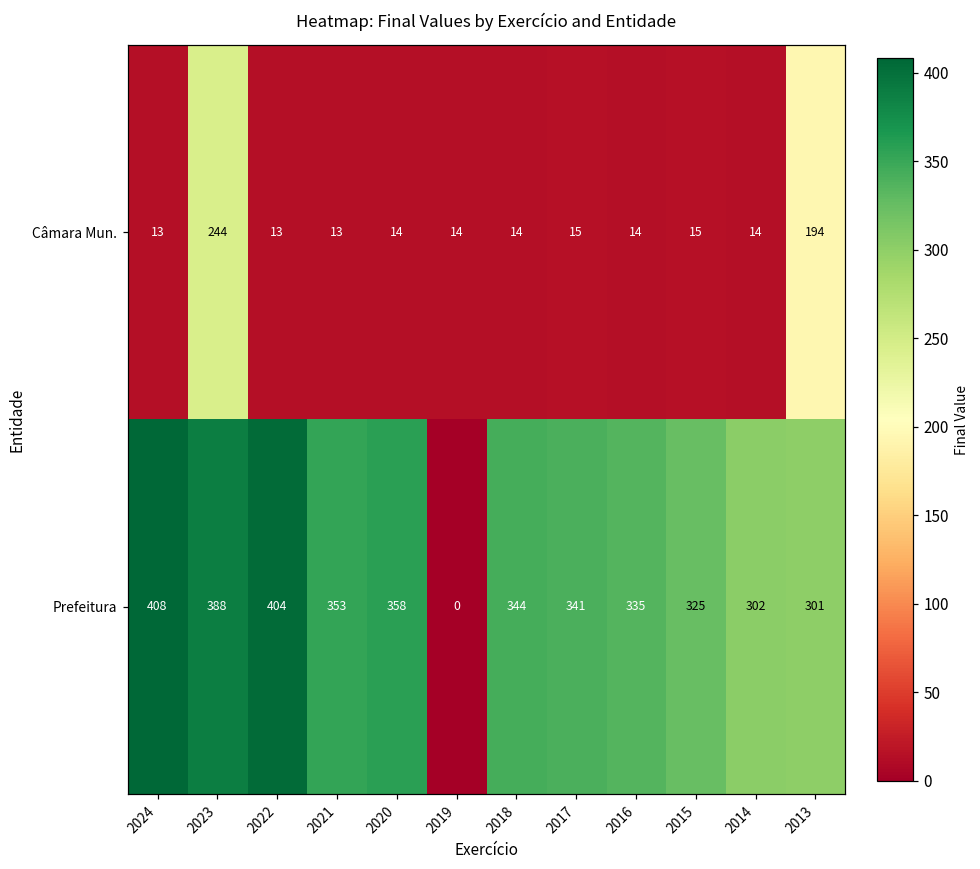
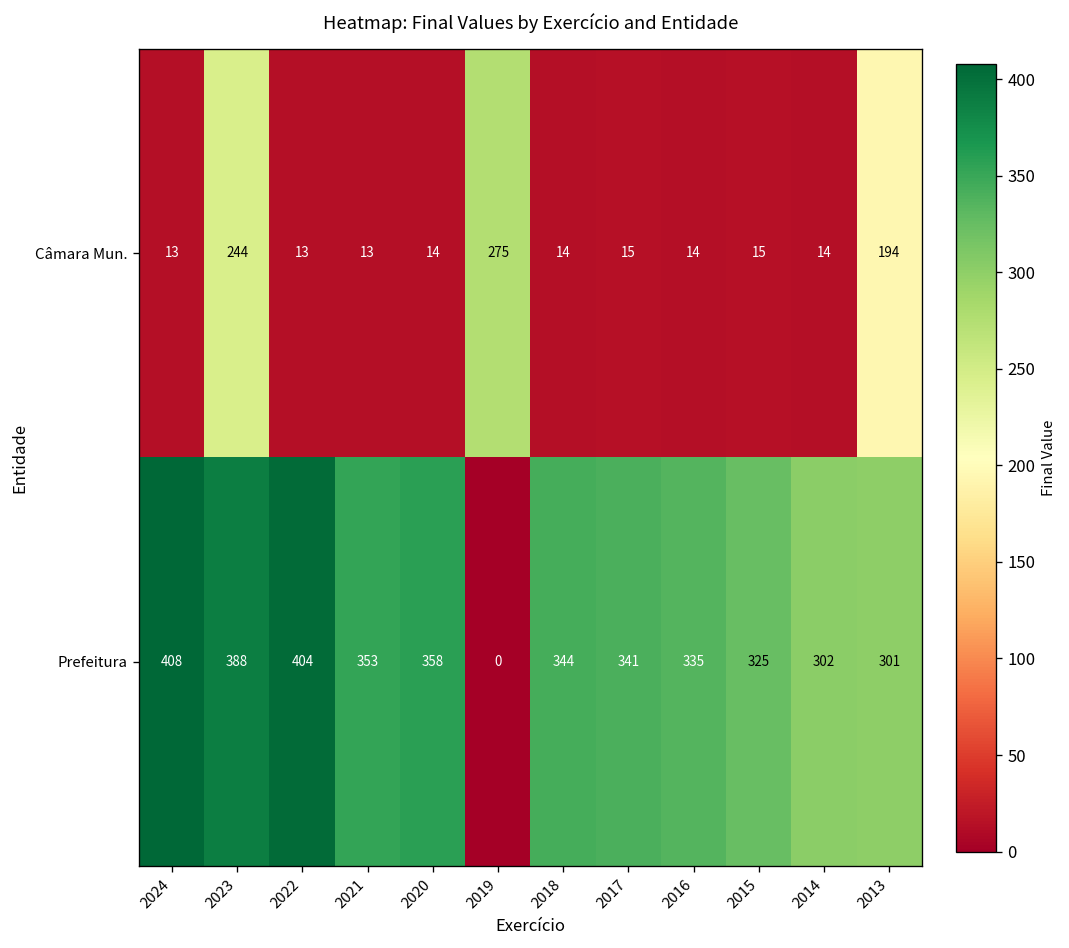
  {
    "Câmara Mun.": {
      "2024": 13,
      "2023": 244,
      "2022": 13,
      "2021": 13,
      "2020": 14,
-     "2019": 14,
+     "2019": 275,
      "2018": 14,
      "2017": 15,
      "2016": 14,
      "2015": 15,
      "2014": 14,
      "2013": 194
    },
    "Prefeitura": {
      "2024": 408,
      "2023": 388,
      "2022": 404,
      "2021": 353,
      "2020": 358,
      "2019": 0,
      "2018": 344,
      "2017": 341,
      "2016": 335,
      "2015": 325,
      "2014": 302,
      "2013": 301
    }
  }
